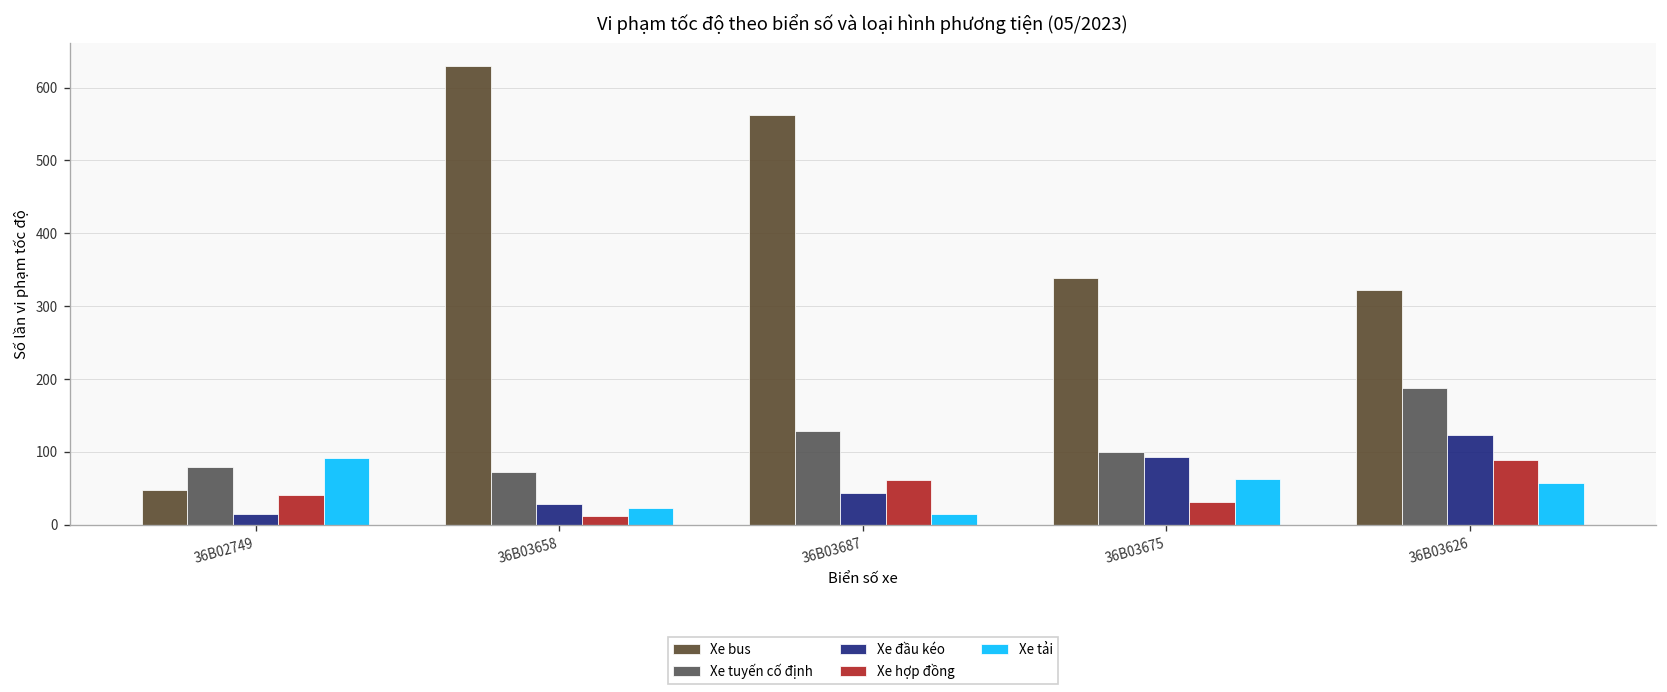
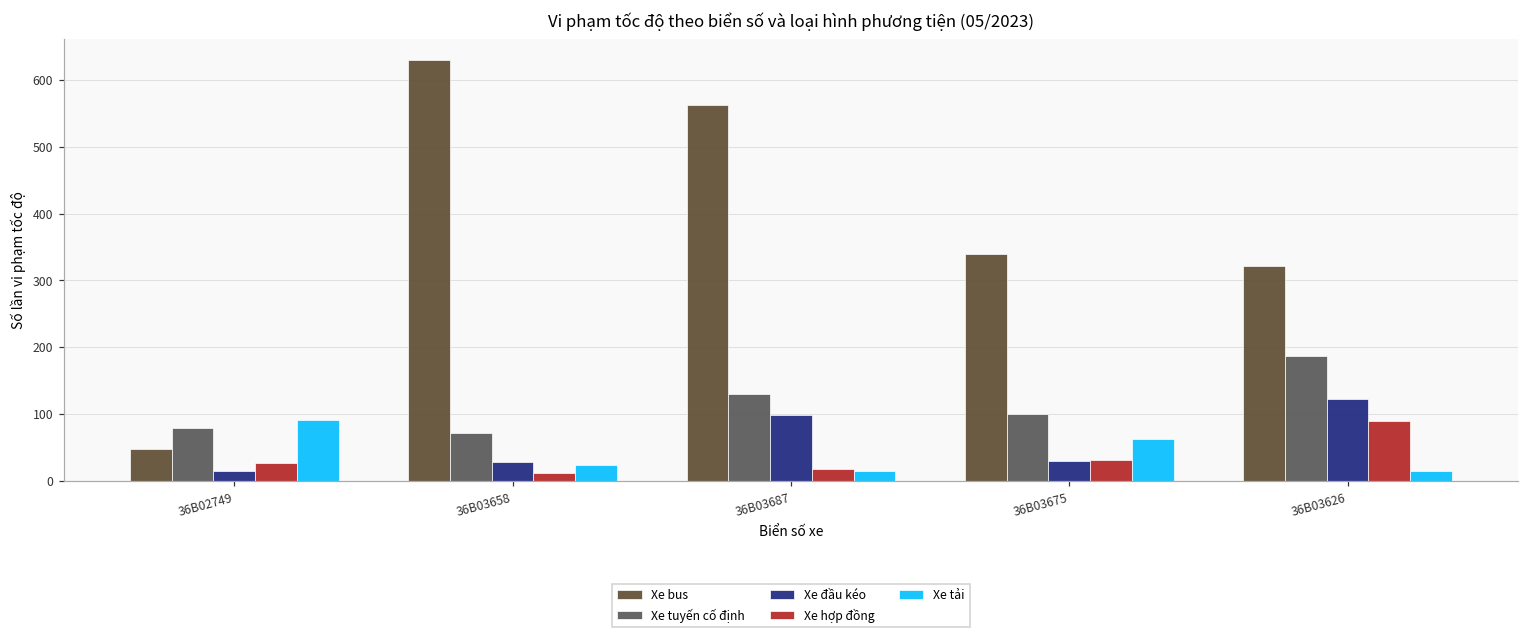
  {
    "Xe đầu kéo": {
      "36B02749": 20,
      "36B03658": 30,
-     "36B03687": 40,
-     "36B03675": 90,
+     "36B03687": 100,
+     "36B03675": 30,
      "36B03626": 120
    },
    "Xe hợp đồng": {
-     "36B02749": 40,
+     "36B02749": 30,
      "36B03658": 10,
-     "36B03687": 60,
+     "36B03687": 20,
      "36B03675": 30,
      "36B03626": 90
    },
    "Xe tải": {
      "36B02749": 90,
      "36B03658": 20,
      "36B03687": 10,
      "36B03675": 60,
-     "36B03626": 60
+     "36B03626": 10
    }
  }
